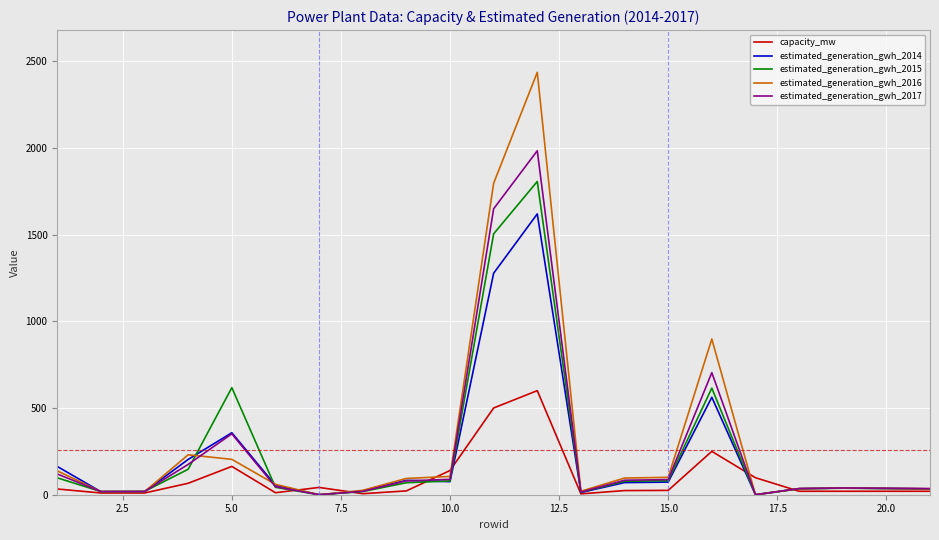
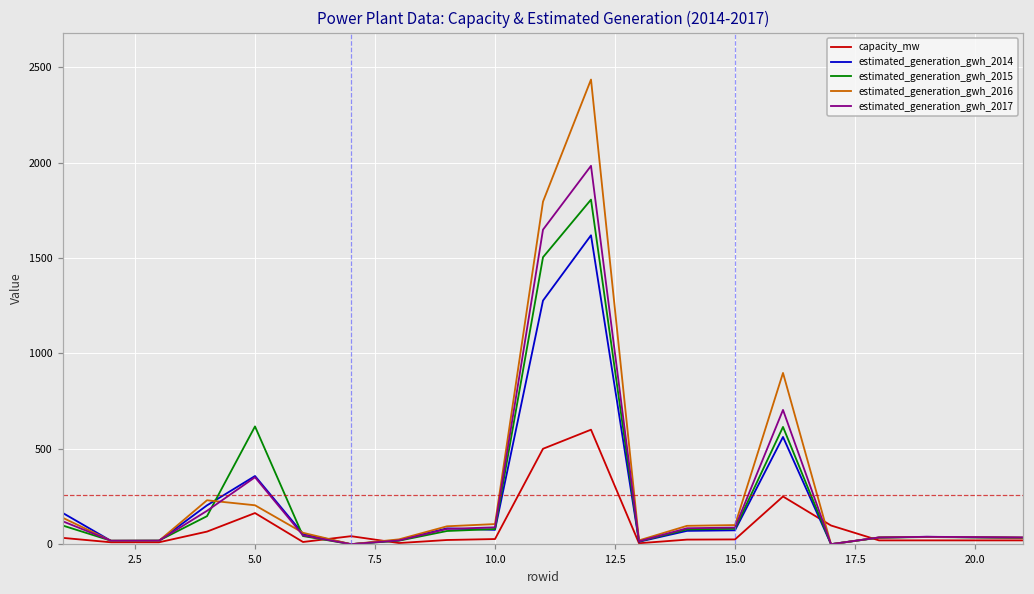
  {
    "capacity_mw": {
      "5.0": 160,
-     "10.0": 140,
+     "10.0": 30,
      "15.0": 30
    },
    "estimated_generation_gwh_2015": {
      "5.0": 620
    },
    "estimated_generation_gwh_2016": {
      "5.0": 200,
      "10.0": 110
    }
  }
